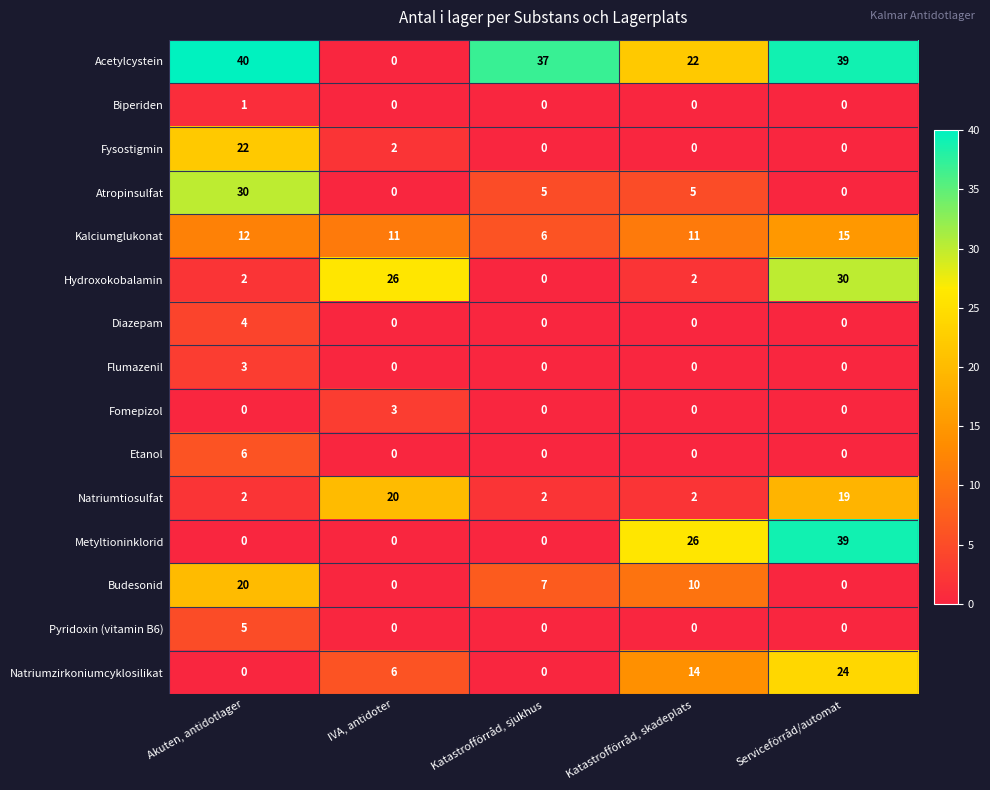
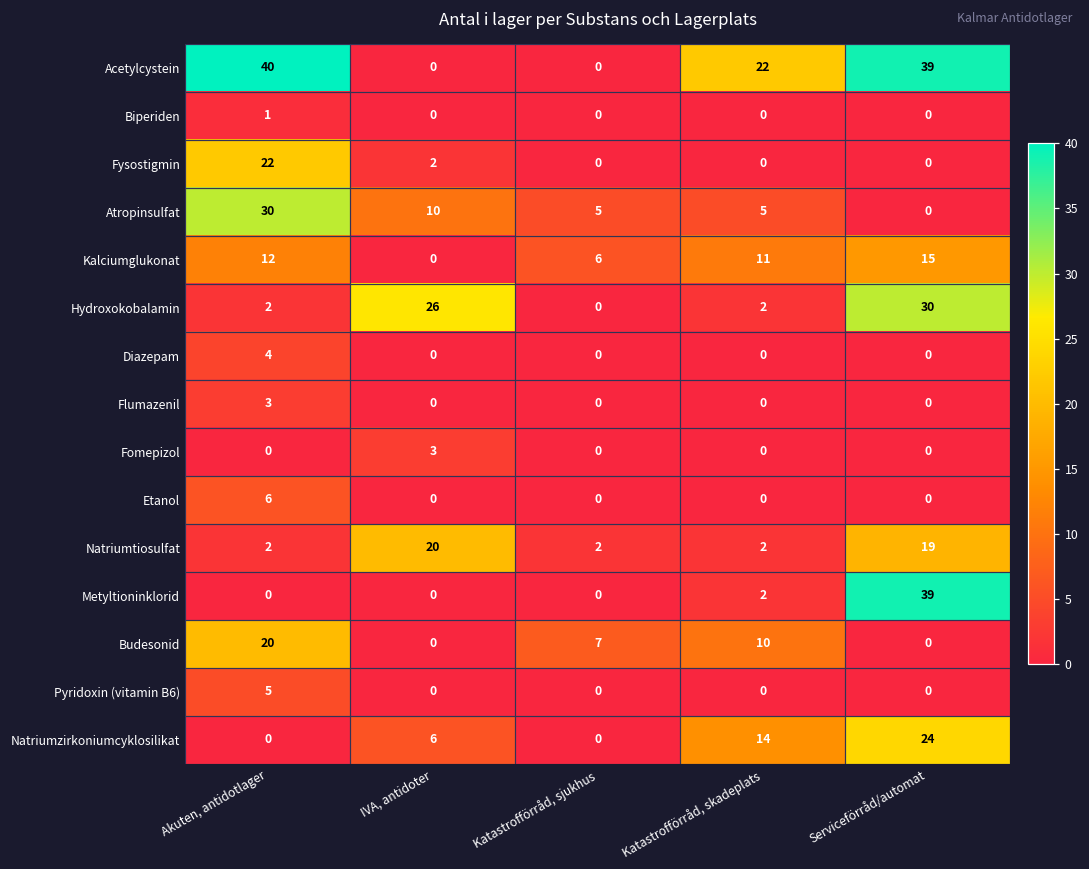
  {
    "Acetylcystein": {
      "Akuten, antidotlager": 40,
      "IVA, antidoter": 0,
-     "Katastrofförråd, sjukhus": 37,
+     "Katastrofförråd, sjukhus": 0,
      "Katastrofförråd, skadeplats": 22,
      "Serviceförråd/automat": 39
    },
    "Biperiden": {
      "Akuten, antidotlager": 1,
      "IVA, antidoter": 0,
      "Katastrofförråd, sjukhus": 0,
      "Katastrofförråd, skadeplats": 0,
      "Serviceförråd/automat": 0
    },
    "Fysostigmin": {
      "Akuten, antidotlager": 22,
      "IVA, antidoter": 2,
      "Katastrofförråd, sjukhus": 0,
      "Katastrofförråd, skadeplats": 0,
      "Serviceförråd/automat": 0
    },
    "Atropinsulfat": {
      "Akuten, antidotlager": 30,
-     "IVA, antidoter": 0,
+     "IVA, antidoter": 10,
      "Katastrofförråd, sjukhus": 5,
      "Katastrofförråd, skadeplats": 5,
      "Serviceförråd/automat": 0
    },
    "Kalciumglukonat": {
      "Akuten, antidotlager": 12,
-     "IVA, antidoter": 11,
+     "IVA, antidoter": 0,
      "Katastrofförråd, sjukhus": 6,
      "Katastrofförråd, skadeplats": 11,
      "Serviceförråd/automat": 15
    },
    "Hydroxokobalamin": {
      "Akuten, antidotlager": 2,
      "IVA, antidoter": 26,
      "Katastrofförråd, sjukhus": 0,
      "Katastrofförråd, skadeplats": 2,
      "Serviceförråd/automat": 30
    },
    "Diazepam": {
      "Akuten, antidotlager": 4,
      "IVA, antidoter": 0,
      "Katastrofförråd, sjukhus": 0,
      "Katastrofförråd, skadeplats": 0,
      "Serviceförråd/automat": 0
    },
    "Flumazenil": {
      "Akuten, antidotlager": 3,
      "IVA, antidoter": 0,
      "Katastrofförråd, sjukhus": 0,
      "Katastrofförråd, skadeplats": 0,
      "Serviceförråd/automat": 0
    },
    "Fomepizol": {
      "Akuten, antidotlager": 0,
      "IVA, antidoter": 3,
      "Katastrofförråd, sjukhus": 0,
      "Katastrofförråd, skadeplats": 0,
      "Serviceförråd/automat": 0
    },
    "Etanol": {
      "Akuten, antidotlager": 6,
      "IVA, antidoter": 0,
      "Katastrofförråd, sjukhus": 0,
      "Katastrofförråd, skadeplats": 0,
      "Serviceförråd/automat": 0
    },
    "Natriumtiosulfat": {
      "Akuten, antidotlager": 2,
      "IVA, antidoter": 20,
      "Katastrofförråd, sjukhus": 2,
      "Katastrofförråd, skadeplats": 2,
      "Serviceförråd/automat": 19
    },
    "Metyltioninklorid": {
      "Akuten, antidotlager": 0,
      "IVA, antidoter": 0,
      "Katastrofförråd, sjukhus": 0,
-     "Katastrofförråd, skadeplats": 26,
+     "Katastrofförråd, skadeplats": 2,
      "Serviceförråd/automat": 39
    },
    "Budesonid": {
      "Akuten, antidotlager": 20,
      "IVA, antidoter": 0,
      "Katastrofförråd, sjukhus": 7,
      "Katastrofförråd, skadeplats": 10,
      "Serviceförråd/automat": 0
    },
    "Pyridoxin (vitamin B6)": {
      "Akuten, antidotlager": 5,
      "IVA, antidoter": 0,
      "Katastrofförråd, sjukhus": 0,
      "Katastrofförråd, skadeplats": 0,
      "Serviceförråd/automat": 0
    },
    "Natriumzirkoniumcyklosilikat": {
      "Akuten, antidotlager": 0,
      "IVA, antidoter": 6,
      "Katastrofförråd, sjukhus": 0,
      "Katastrofförråd, skadeplats": 14,
      "Serviceförråd/automat": 24
    }
  }
